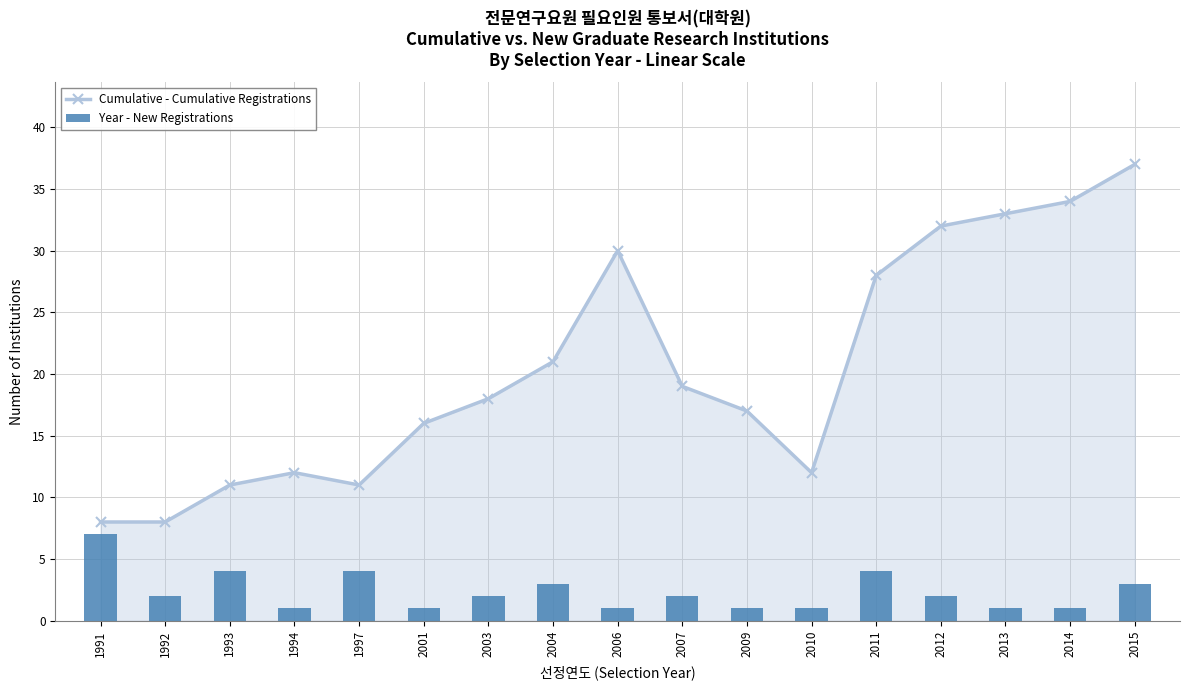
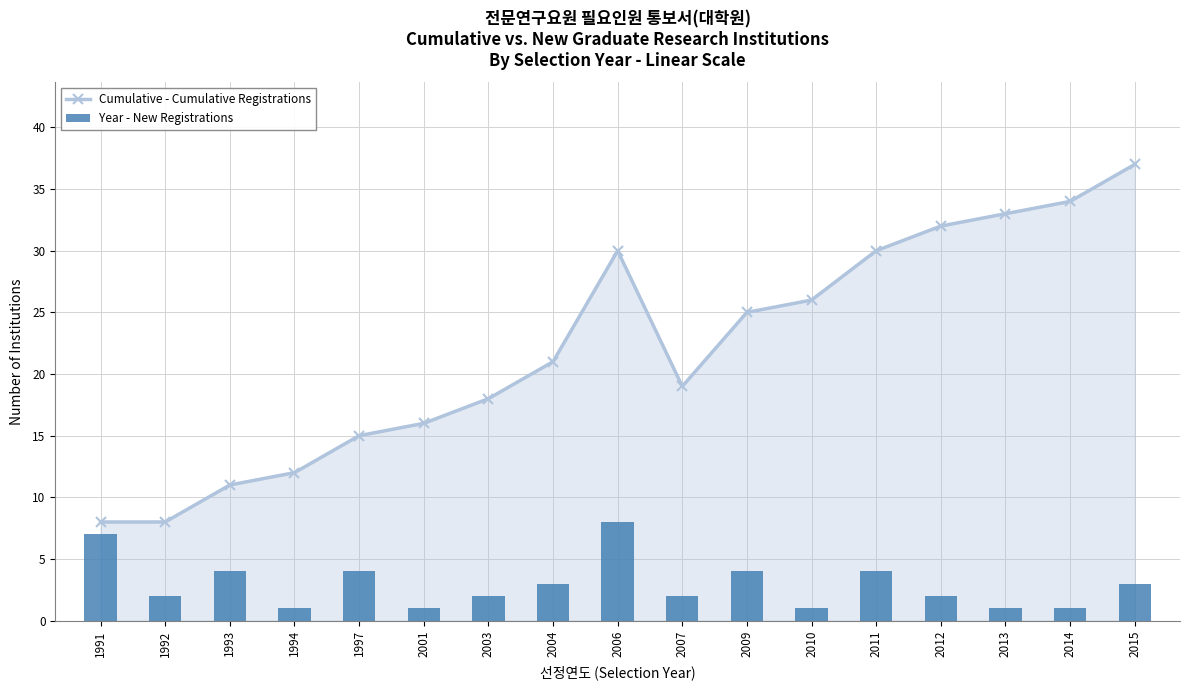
  {
    "Cumulative - Cumulative Registrations": {
      "1991": 8,
      "1992": 8,
      "1993": 11,
      "1994": 12,
-     "1997": 11,
+     "1997": 15,
      "2001": 16,
      "2003": 18,
      "2004": 21,
      "2006": 30,
      "2007": 19,
-     "2009": 17,
-     "2010": 12,
-     "2011": 28,
+     "2009": 25,
+     "2010": 26,
+     "2011": 30,
      "2012": 32,
      "2013": 33,
      "2014": 34,
      "2015": 37
    },
    "Year - New Registrations": {
      "1991": 7,
      "1992": 2,
      "1993": 4,
      "1994": 1,
      "1997": 4,
      "2001": 1,
      "2003": 2,
      "2004": 3,
-     "2006": 1,
+     "2006": 8,
      "2007": 2,
-     "2009": 1,
+     "2009": 4,
      "2010": 1,
      "2011": 4,
      "2012": 2,
      "2013": 1,
      "2014": 1,
      "2015": 3
    }
  }
